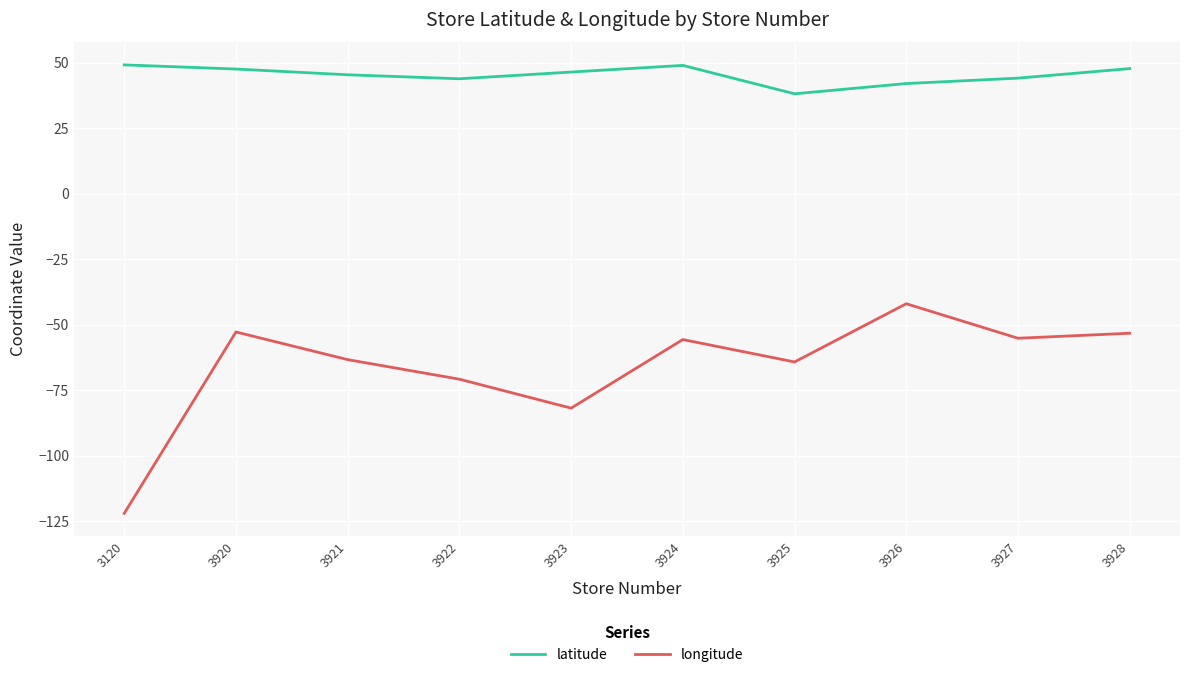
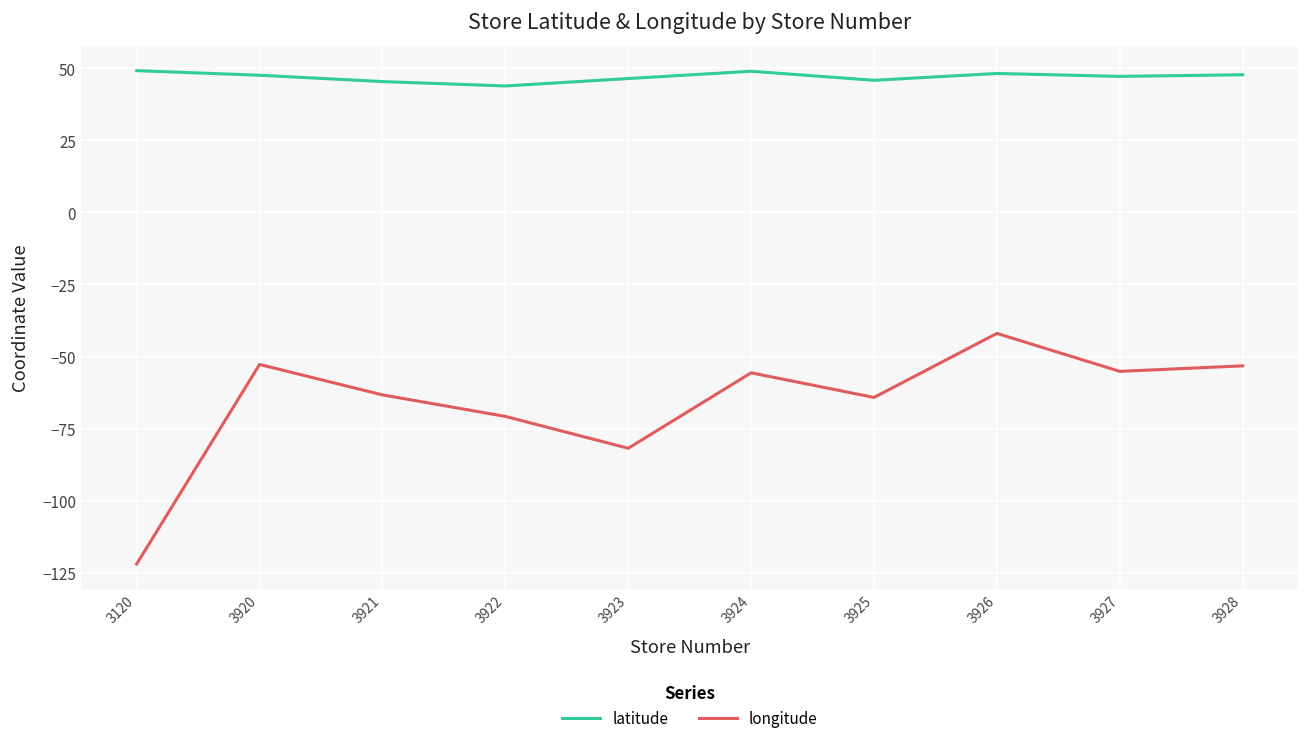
  {
    "latitude": {
      "3120": 49,
      "3920": 48,
      "3921": 45,
      "3922": 44,
      "3923": 46,
      "3924": 49,
-     "3925": 38,
-     "3926": 42,
-     "3927": 44,
+     "3925": 46,
+     "3926": 48,
+     "3927": 47,
      "3928": 48
    },
    "longitude": {
      "3120": -122,
      "3920": -53,
      "3921": -63,
      "3922": -71,
      "3923": -82,
      "3924": -56,
      "3925": -64,
      "3926": -42,
      "3927": -55,
      "3928": -53
    }
  }
